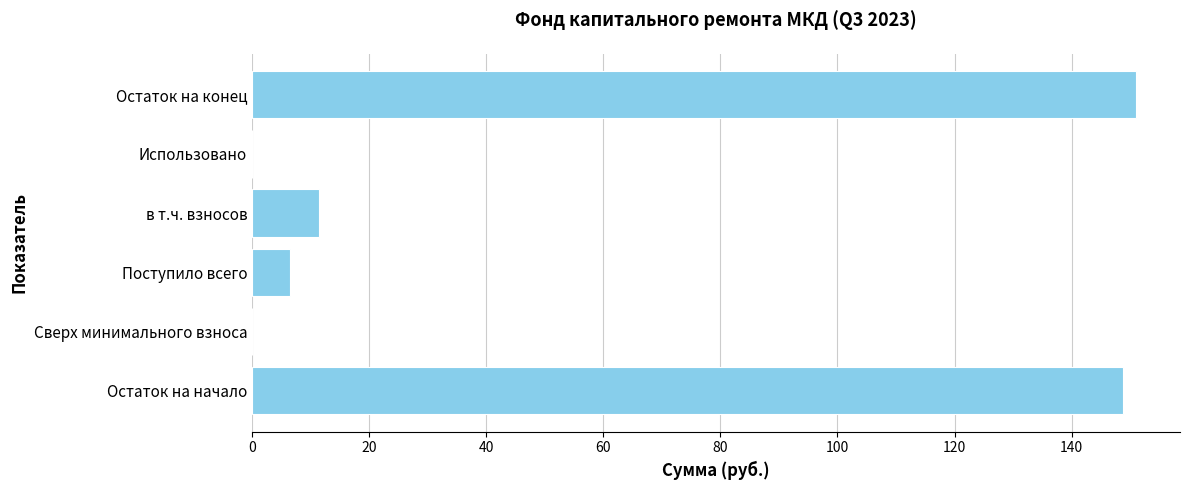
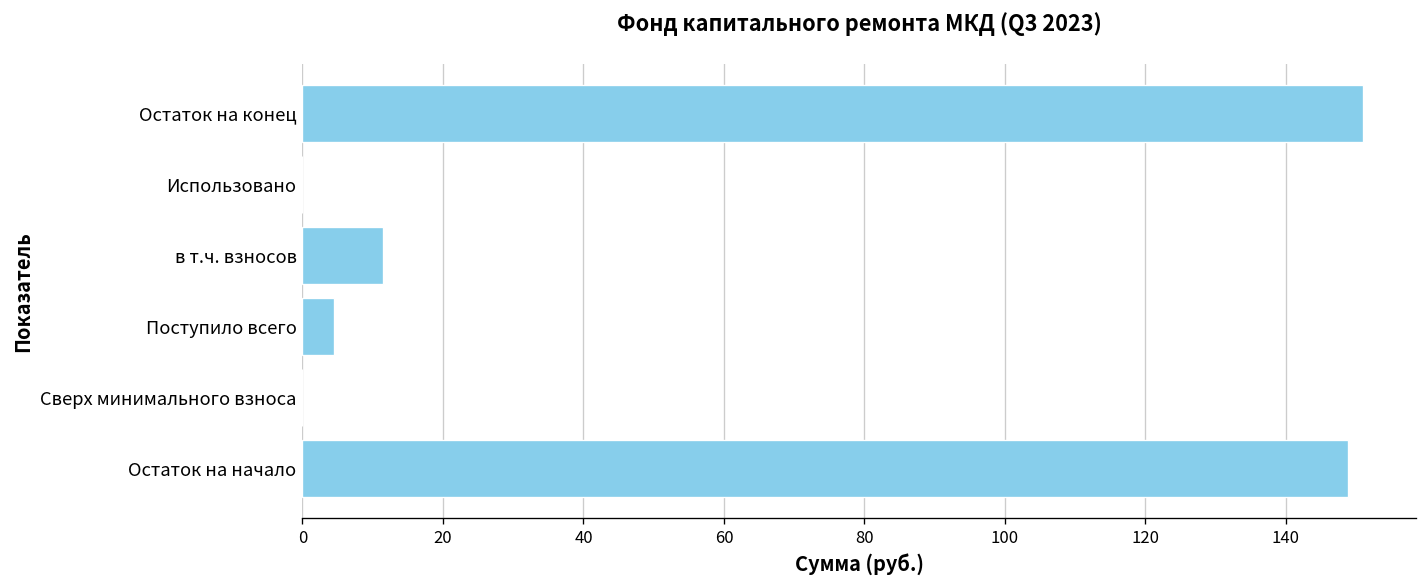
  {
    "Остаток на конец": 151,
    "Использовано": 0,
    "в т.ч. взносов": 11,
-   "Поступило всего": 7,
+   "Поступило всего": 4,
    "Сверх минимального взноса": 0,
    "Остаток на начало": 149
  }
